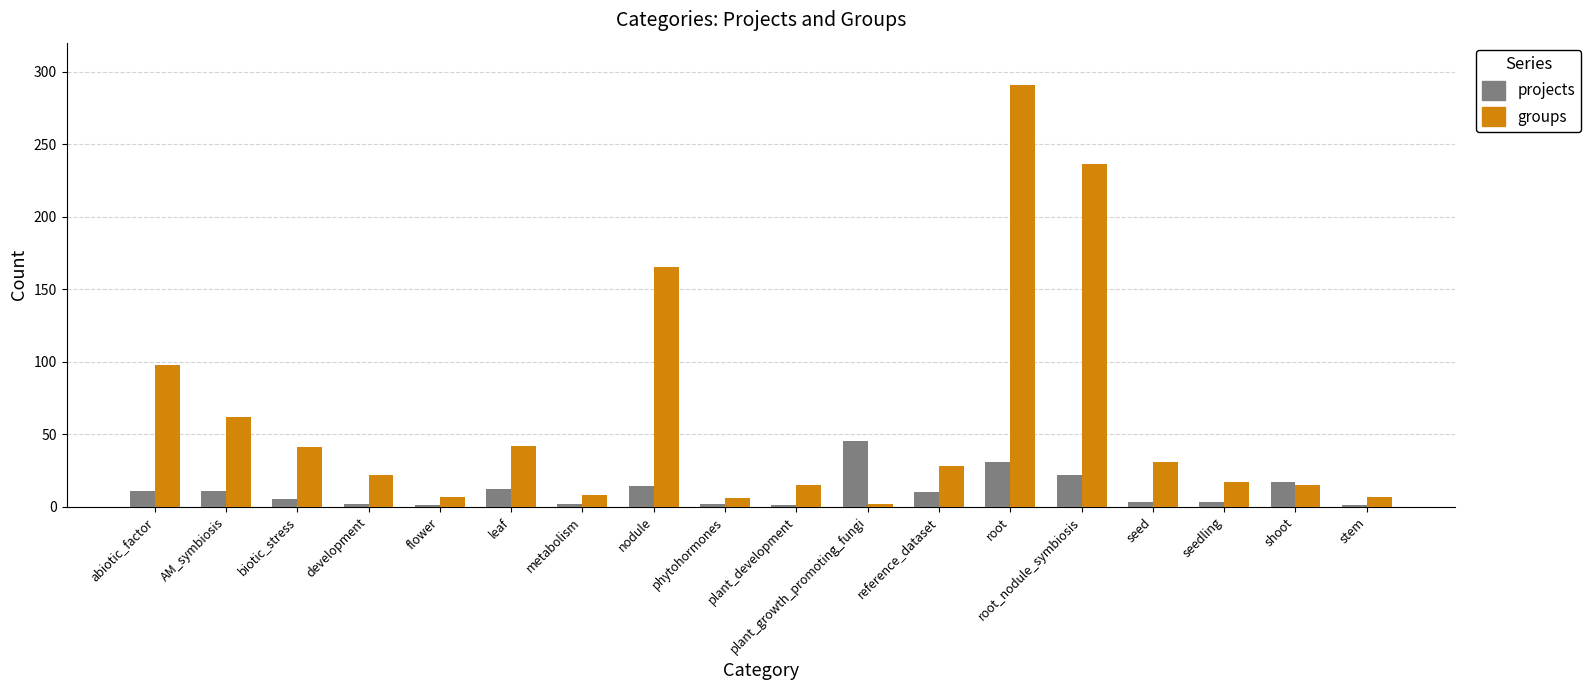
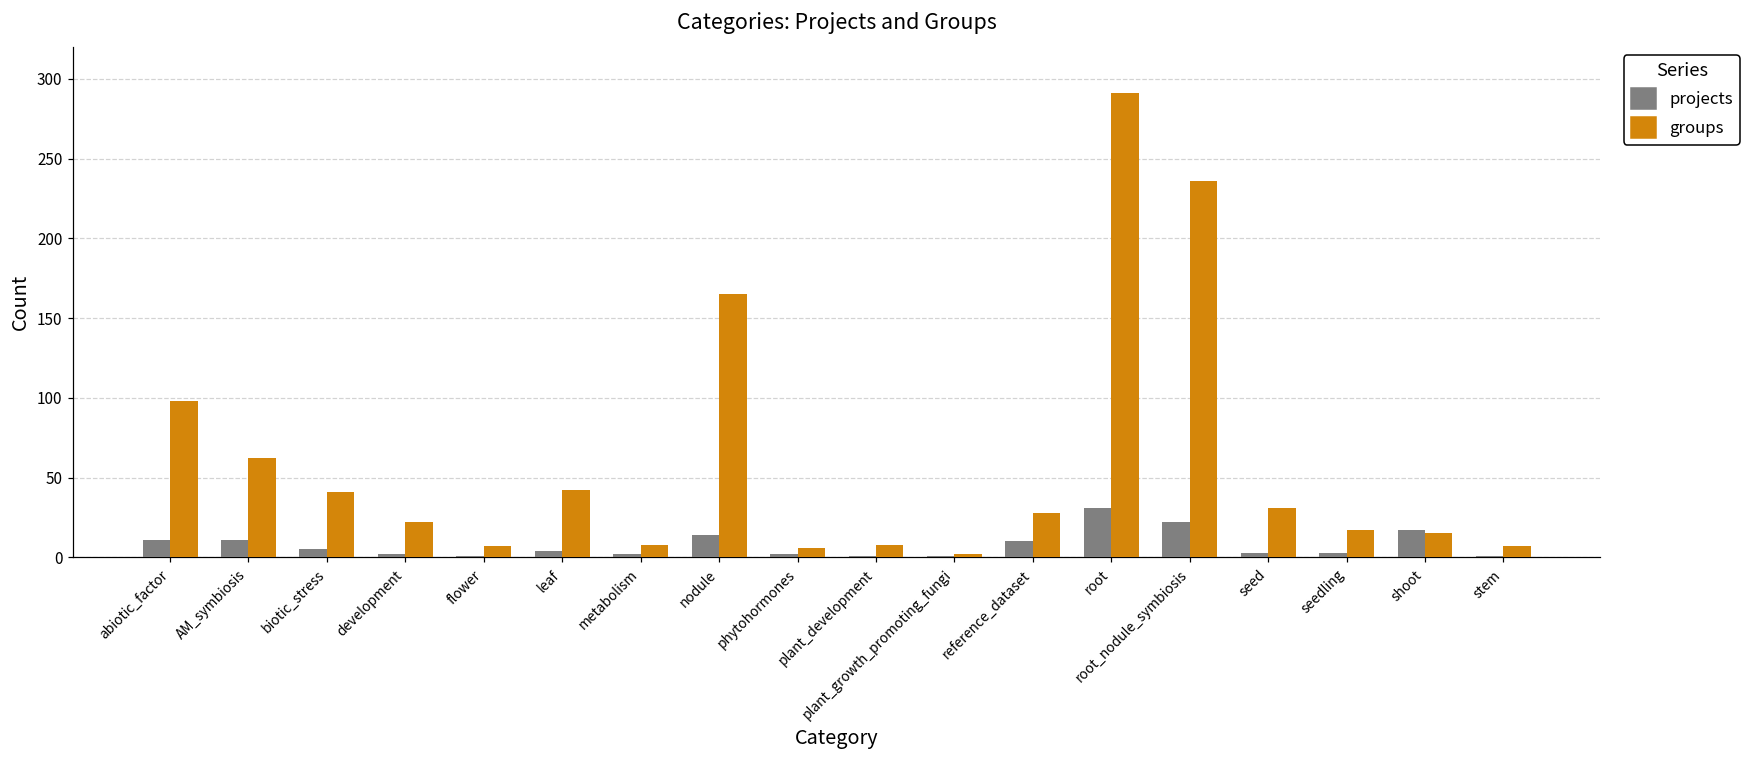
  {
    "projects": {
      "abiotic_factor": 11,
      "AM_symbiosis": 11,
      "biotic_stress": 5,
      "development": 2,
-     "leaf": 12,
+     "leaf": 4,
      "metabolism": 2,
      "nodule": 14,
      "phytohormones": 2,
-     "plant_growth_promoting_fungi": 45,
+     "plant_growth_promoting_fungi": 1,
      "reference_dataset": 10,
      "root": 31,
      "root_nodule_symbiosis": 22,
      "seed": 3,
      "seedling": 3,
      "shoot": 17
    },
    "groups": {
      "abiotic_factor": 98,
      "AM_symbiosis": 62,
      "biotic_stress": 41,
      "development": 22,
      "flower": 7,
      "leaf": 42,
      "metabolism": 8,
      "nodule": 165,
      "phytohormones": 6,
-     "plant_development": 15,
+     "plant_development": 8,
      "plant_growth_promoting_fungi": 2,
      "reference_dataset": 28,
      "root": 291,
      "root_nodule_symbiosis": 236,
      "seed": 31,
      "seedling": 17,
      "shoot": 15,
      "stem": 7
    }
  }
